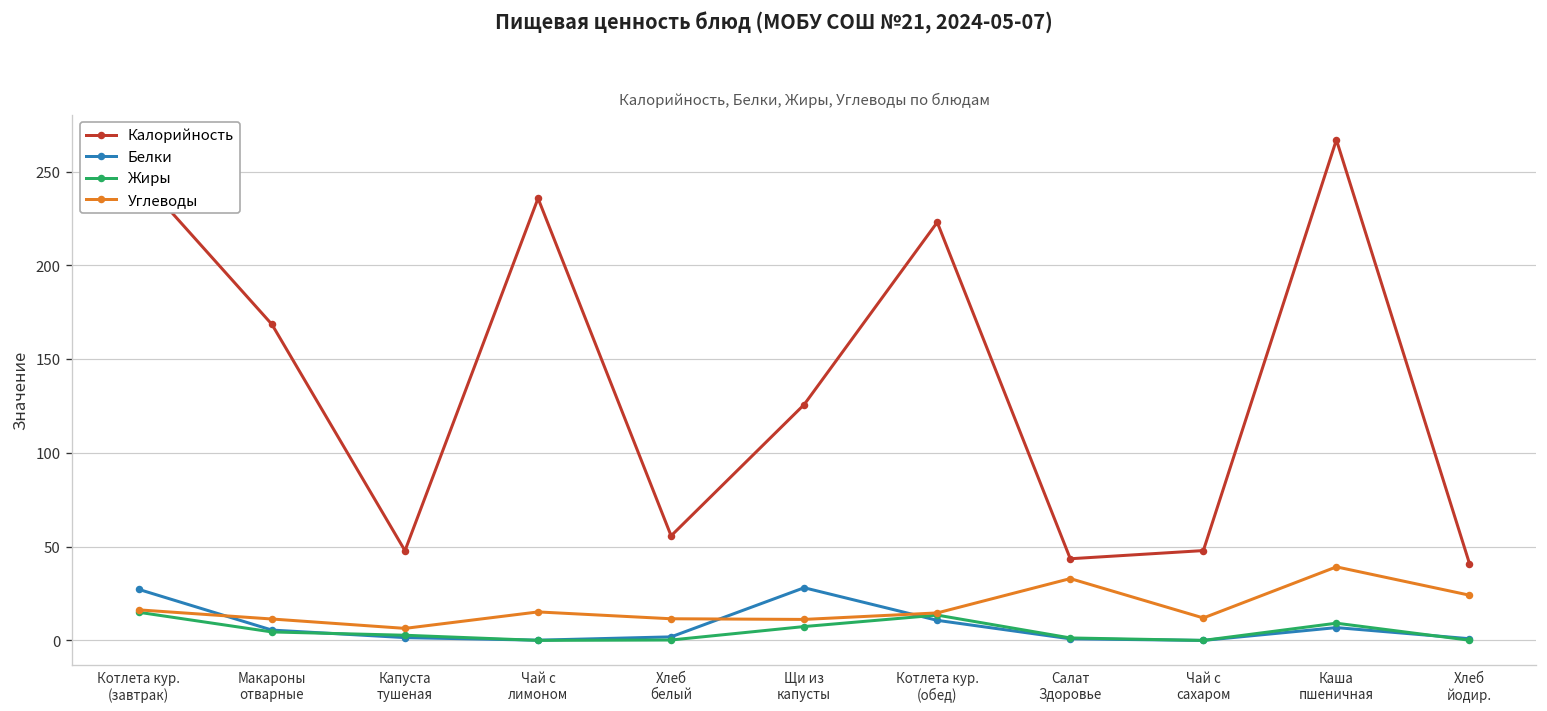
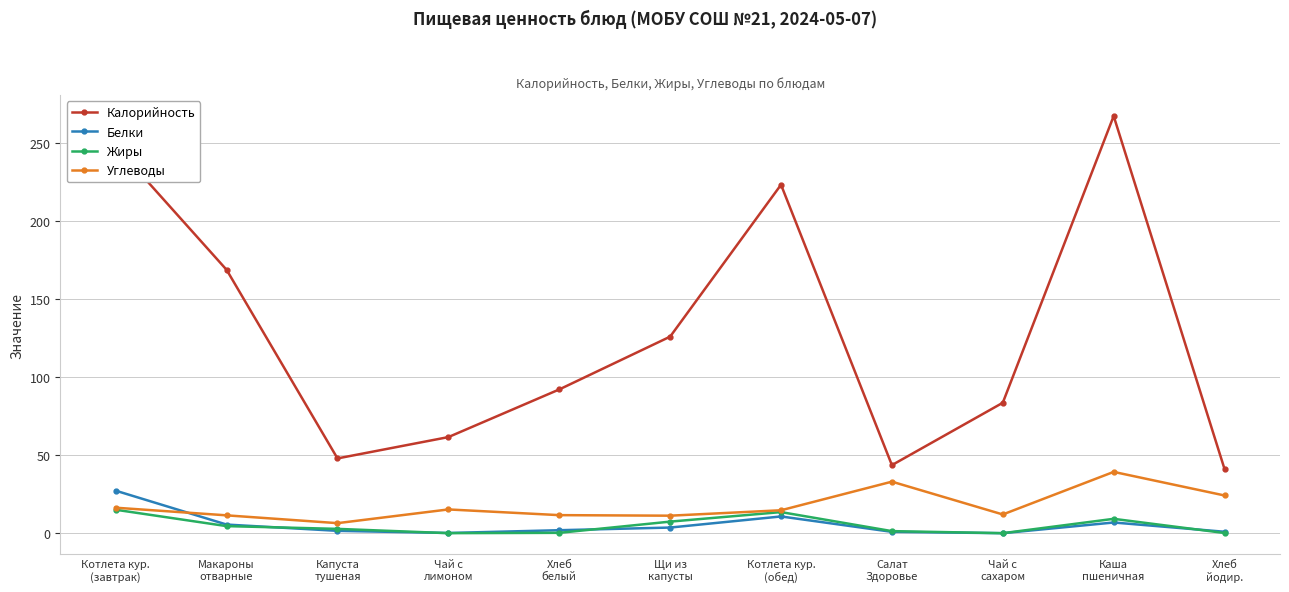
  {
    "Калорийность": {
      "Макароны отварные": 169,
      "Капуста тушеная": 48,
-     "Чай с лимоном": 236,
-     "Хлеб белый": 56,
+     "Чай с лимоном": 62,
+     "Хлеб белый": 92,
      "Щи из капусты": 126,
      "Котлета кур. (обед)": 223,
      "Салат Здоровье": 44,
-     "Чай с сахаром": 48,
+     "Чай с сахаром": 83,
      "Каша пшеничная": 267,
      "Хлеб йодир.": 41
    },
    "Белки": {
      "Котлета кур. (завтрак)": 27,
      "Хлеб белый": 2,
-     "Щи из капусты": 28,
+     "Щи из капусты": 4,
      "Котлета кур. (обед)": 11,
      "Каша пшеничная": 7
    },
    "Жиры": {
      "Хлеб белый": 0,
      "Щи из капусты": 7,
      "Каша пшеничная": 9
    },
    "Углеводы": {
      "Макароны отварные": 11,
      "Капуста тушеная": 6,
      "Чай с лимоном": 15,
      "Хлеб белый": 12,
      "Щи из капусты": 11,
      "Салат Здоровье": 33,
      "Чай с сахаром": 12,
      "Каша пшеничная": 39,
      "Хлеб йодир.": 24
    }
  }
